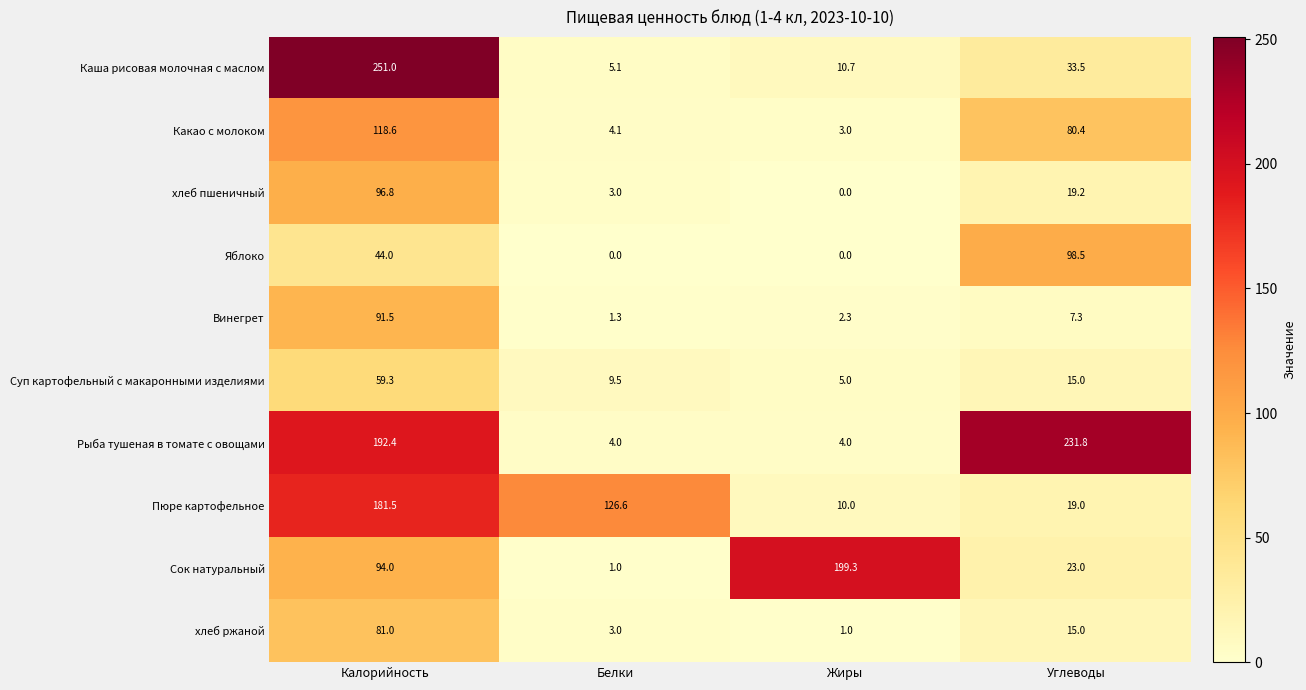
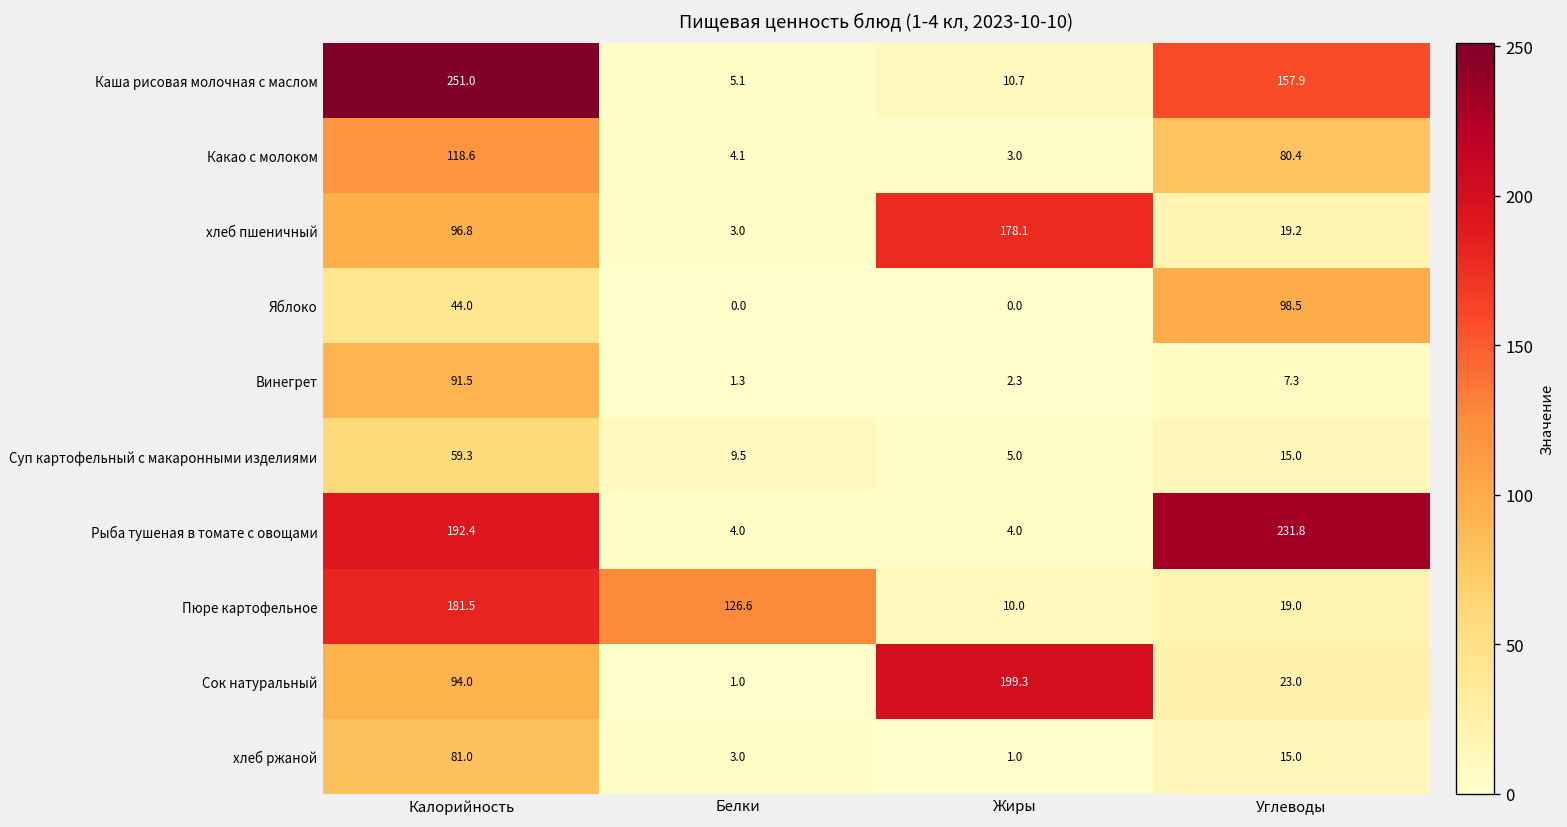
  {
    "Каша рисовая молочная с маслом": {
      "Калорийность": 251.0,
      "Белки": 5.1,
      "Жиры": 10.7,
-     "Углеводы": 33.5
+     "Углеводы": 157.9
    },
    "Какао с молоком": {
      "Калорийность": 118.6,
      "Белки": 4.1,
      "Жиры": 3.0,
      "Углеводы": 80.4
    },
    "хлеб пшеничный": {
      "Калорийность": 96.8,
      "Белки": 3.0,
-     "Жиры": 0.0,
+     "Жиры": 178.1,
      "Углеводы": 19.2
    },
    "Яблоко": {
      "Калорийность": 44.0,
      "Белки": 0.0,
      "Жиры": 0.0,
      "Углеводы": 98.5
    },
    "Винегрет": {
      "Калорийность": 91.5,
      "Белки": 1.3,
      "Жиры": 2.3,
      "Углеводы": 7.3
    },
    "Суп картофельный с макаронными изделиями": {
      "Калорийность": 59.3,
      "Белки": 9.5,
      "Жиры": 5.0,
      "Углеводы": 15.0
    },
    "Рыба тушеная в томате с овощами": {
      "Калорийность": 192.4,
      "Белки": 4.0,
      "Жиры": 4.0,
      "Углеводы": 231.8
    },
    "Пюре картофельное": {
      "Калорийность": 181.5,
      "Белки": 126.6,
      "Жиры": 10.0,
      "Углеводы": 19.0
    },
    "Сок натуральный": {
      "Калорийность": 94.0,
      "Белки": 1.0,
      "Жиры": 199.3,
      "Углеводы": 23.0
    },
    "хлеб ржаной": {
      "Калорийность": 81.0,
      "Белки": 3.0,
      "Жиры": 1.0,
      "Углеводы": 15.0
    }
  }
